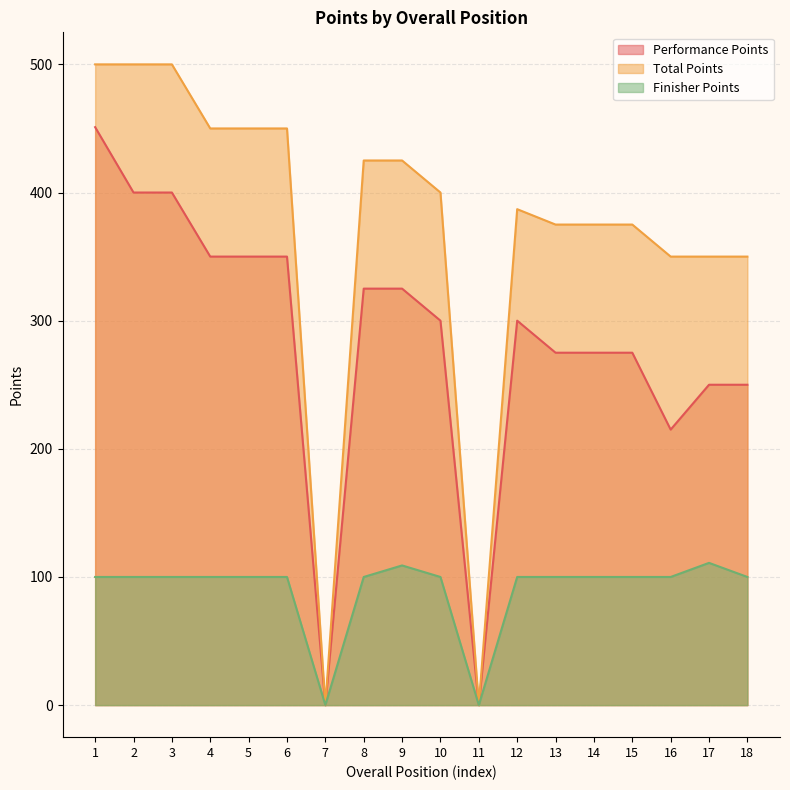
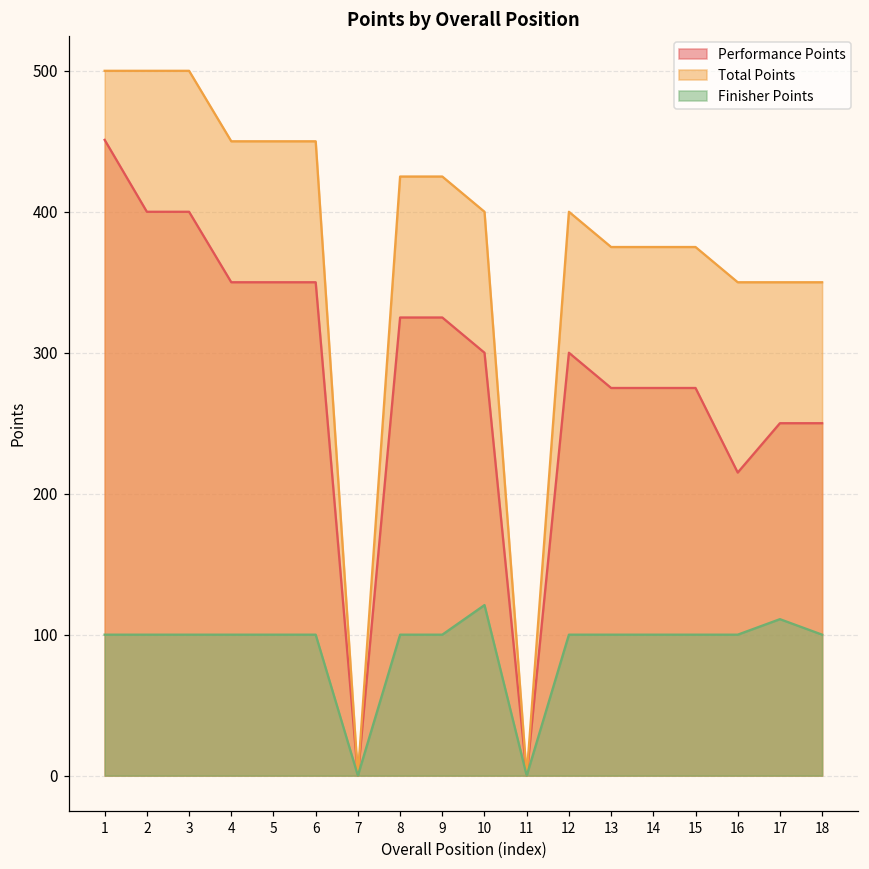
  {
    "Performance Points": {
      "1": 451,
      "2": 400,
      "3": 400,
      "4": 350,
      "5": 350,
      "6": 350,
      "8": 325,
      "9": 325,
      "10": 300,
      "12": 300,
      "13": 275,
      "14": 275,
      "15": 275,
      "16": 215,
      "17": 250,
      "18": 250
    },
    "Total Points": {
      "1": 500,
      "2": 500,
      "3": 500,
      "4": 450,
      "5": 450,
      "6": 450,
      "8": 425,
      "9": 425,
      "10": 400,
-     "12": 387,
+     "12": 400,
      "13": 375,
      "14": 375,
      "15": 375,
      "16": 350,
      "17": 350,
      "18": 350
    },
    "Finisher Points": {
      "1": 100,
      "2": 100,
      "3": 100,
      "4": 100,
      "5": 100,
      "6": 100,
      "8": 100,
-     "9": 109,
-     "10": 100,
+     "9": 100,
+     "10": 121,
      "12": 100,
      "13": 100,
      "14": 100,
      "15": 100,
      "16": 100,
      "17": 111,
      "18": 100
    }
  }
